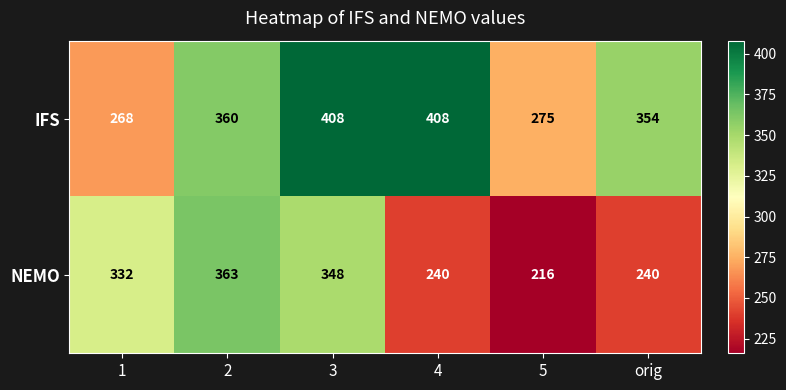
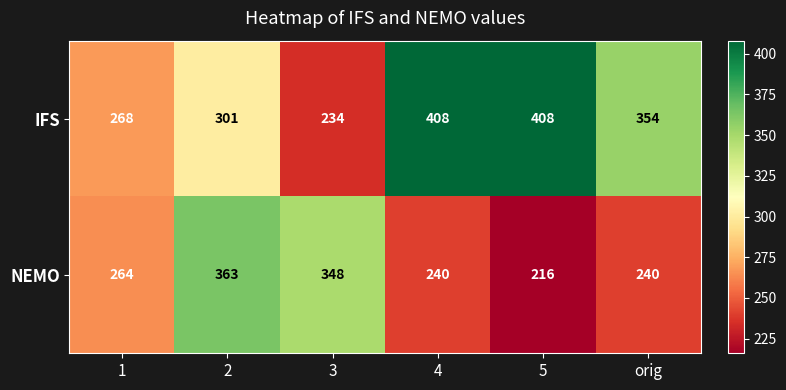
  {
    "IFS": {
      "1": 268,
-     "2": 360,
-     "3": 408,
+     "2": 301,
+     "3": 234,
      "4": 408,
-     "5": 275,
+     "5": 408,
      "orig": 354
    },
    "NEMO": {
-     "1": 332,
+     "1": 264,
      "2": 363,
      "3": 348,
      "4": 240,
      "5": 216,
      "orig": 240
    }
  }
